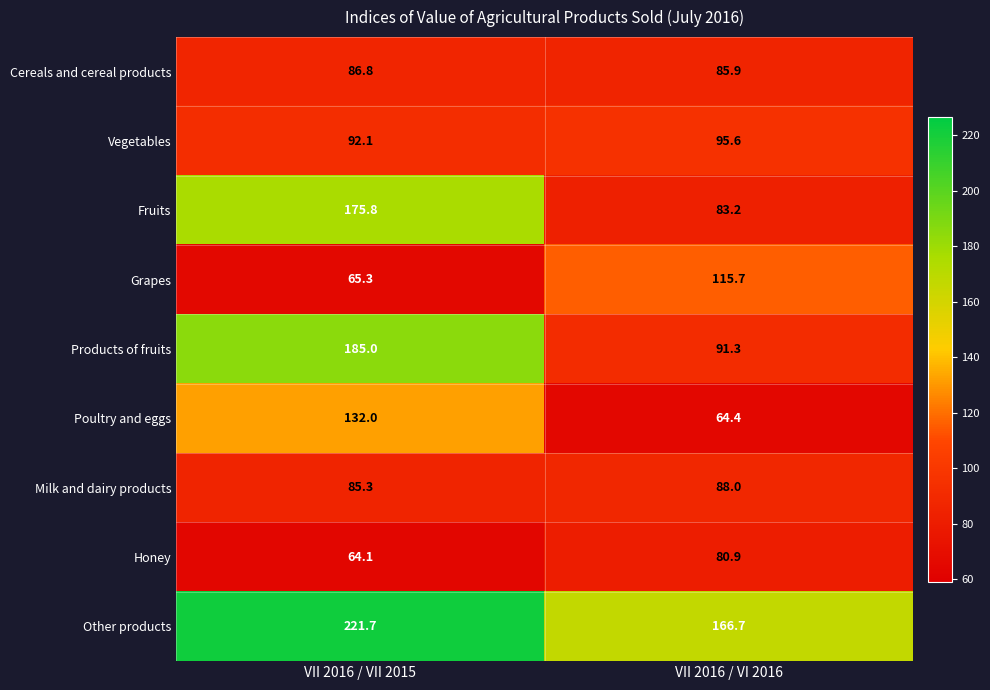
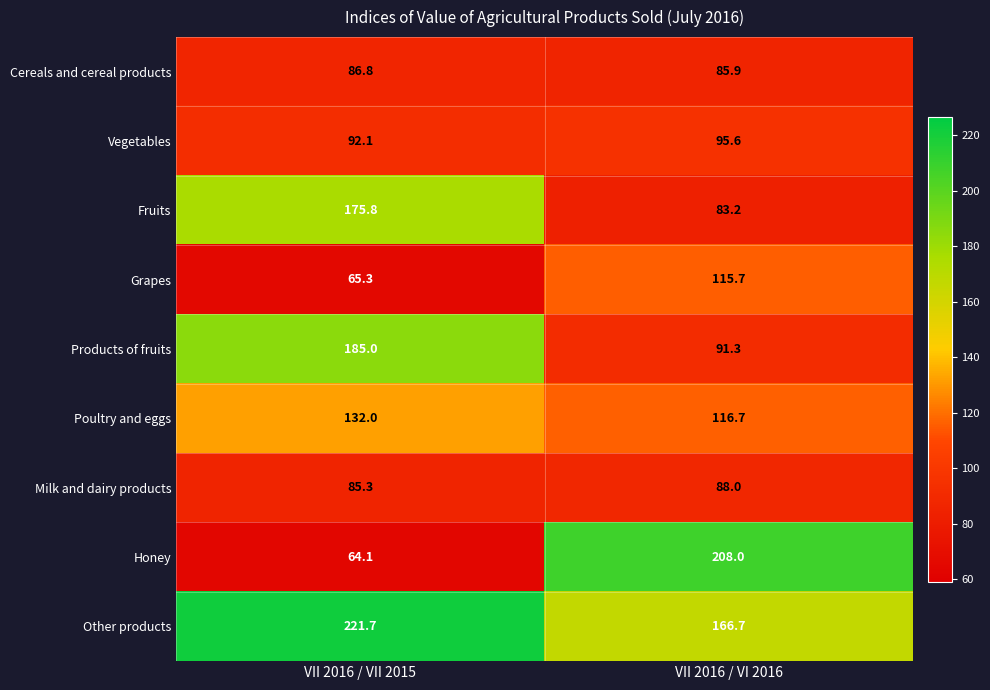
  {
    "Cereals and cereal products": {
      "VII 2016 / VII 2015": 86.8,
      "VII 2016 / VI 2016": 85.9
    },
    "Vegetables": {
      "VII 2016 / VII 2015": 92.1,
      "VII 2016 / VI 2016": 95.6
    },
    "Fruits": {
      "VII 2016 / VII 2015": 175.8,
      "VII 2016 / VI 2016": 83.2
    },
    "Grapes": {
      "VII 2016 / VII 2015": 65.3,
      "VII 2016 / VI 2016": 115.7
    },
    "Products of fruits": {
      "VII 2016 / VII 2015": 185.0,
      "VII 2016 / VI 2016": 91.3
    },
    "Poultry and eggs": {
      "VII 2016 / VII 2015": 132.0,
-     "VII 2016 / VI 2016": 64.4
+     "VII 2016 / VI 2016": 116.7
    },
    "Milk and dairy products": {
      "VII 2016 / VII 2015": 85.3,
      "VII 2016 / VI 2016": 88.0
    },
    "Honey": {
      "VII 2016 / VII 2015": 64.1,
-     "VII 2016 / VI 2016": 80.9
+     "VII 2016 / VI 2016": 208.0
    },
    "Other products": {
      "VII 2016 / VII 2015": 221.7,
      "VII 2016 / VI 2016": 166.7
    }
  }
